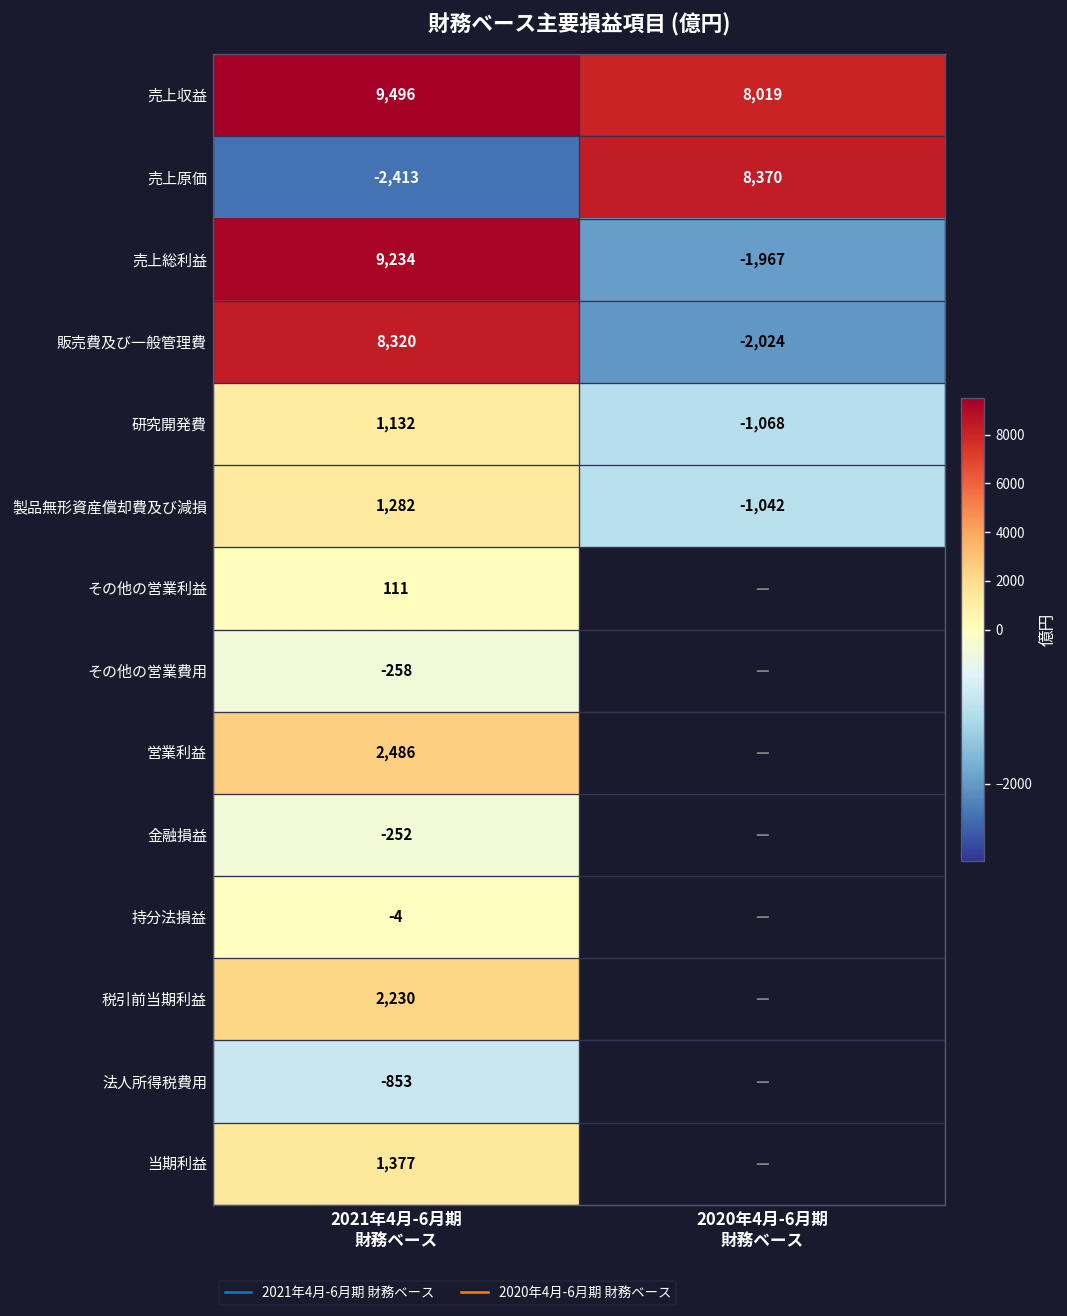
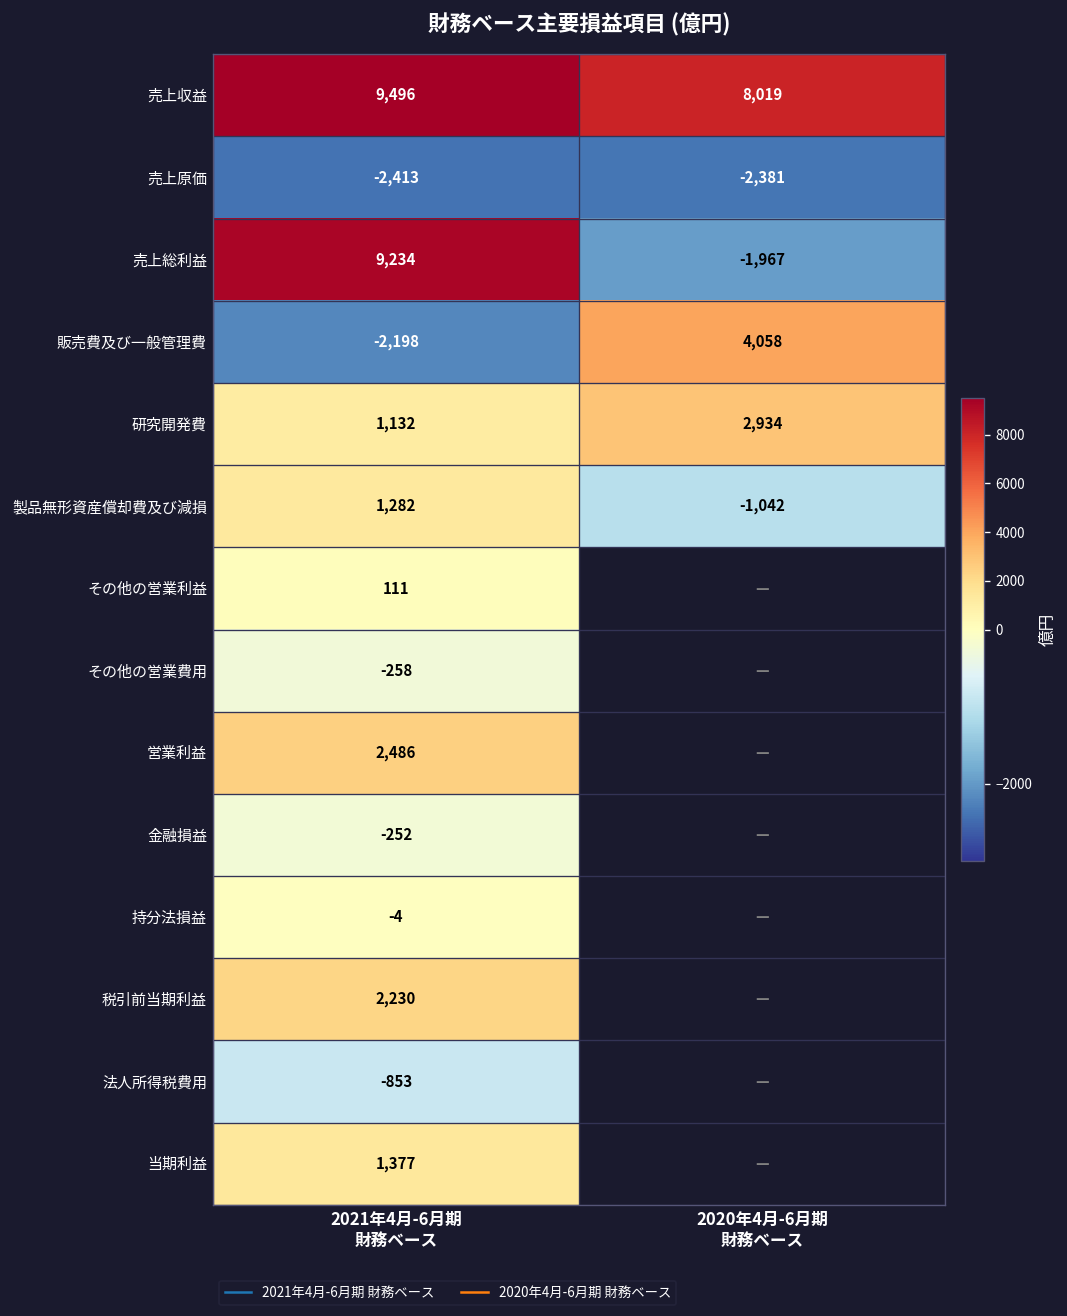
  {
    "売上収益": {
      "2021年4月-6月期 財務ベース": "9,496",
      "2020年4月-6月期 財務ベース": "8,019"
    },
    "売上原価": {
      "2021年4月-6月期 財務ベース": "-2,413",
-     "2020年4月-6月期 財務ベース": "8,370"
+     "2020年4月-6月期 財務ベース": "-2,381"
    },
    "売上総利益": {
      "2021年4月-6月期 財務ベース": "9,234",
      "2020年4月-6月期 財務ベース": "-1,967"
    },
    "販売費及び一般管理費": {
-     "2021年4月-6月期 財務ベース": "8,320",
-     "2020年4月-6月期 財務ベース": "-2,024"
+     "2021年4月-6月期 財務ベース": "-2,198",
+     "2020年4月-6月期 財務ベース": "4,058"
    },
    "研究開発費": {
      "2021年4月-6月期 財務ベース": "1,132",
-     "2020年4月-6月期 財務ベース": "-1,068"
+     "2020年4月-6月期 財務ベース": "2,934"
    },
    "製品無形資産償却費及び減損": {
      "2021年4月-6月期 財務ベース": "1,282",
      "2020年4月-6月期 財務ベース": "-1,042"
    },
    "その他の営業利益": {
      "2021年4月-6月期 財務ベース": "111"
    },
    "その他の営業費用": {
      "2021年4月-6月期 財務ベース": "-258"
    },
    "営業利益": {
      "2021年4月-6月期 財務ベース": "2,486"
    },
    "金融損益": {
      "2021年4月-6月期 財務ベース": "-252"
    },
    "持分法損益": {
      "2021年4月-6月期 財務ベース": "-4"
    },
    "税引前当期利益": {
      "2021年4月-6月期 財務ベース": "2,230"
    },
    "法人所得税費用": {
      "2021年4月-6月期 財務ベース": "-853"
    },
    "当期利益": {
      "2021年4月-6月期 財務ベース": "1,377"
    }
  }
